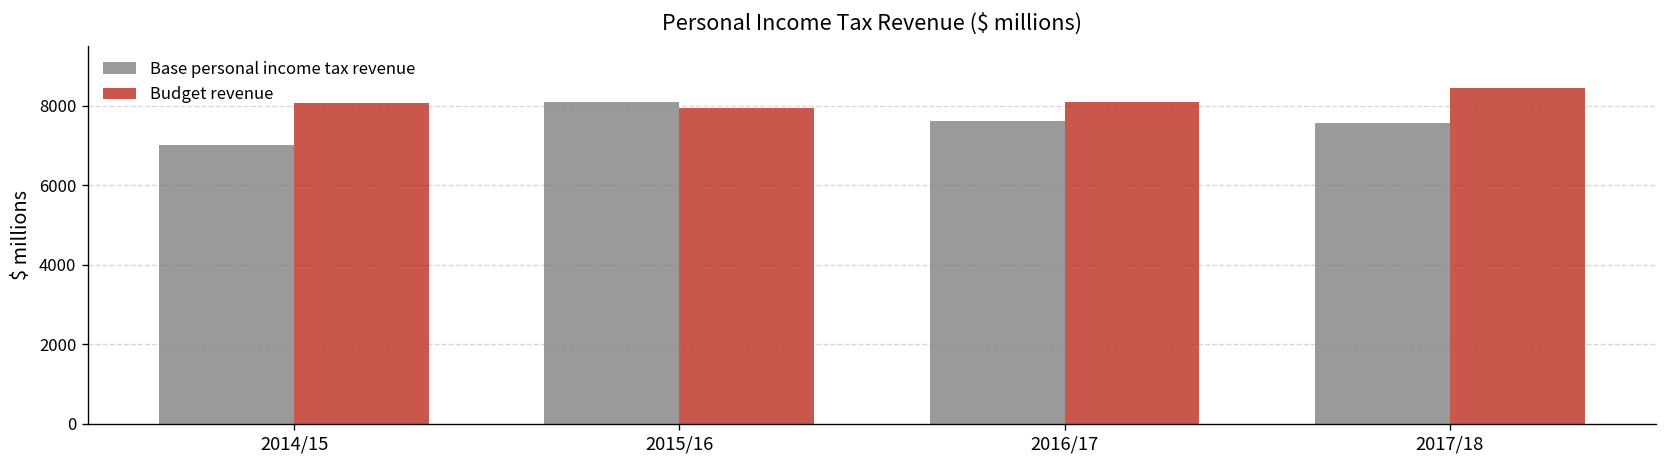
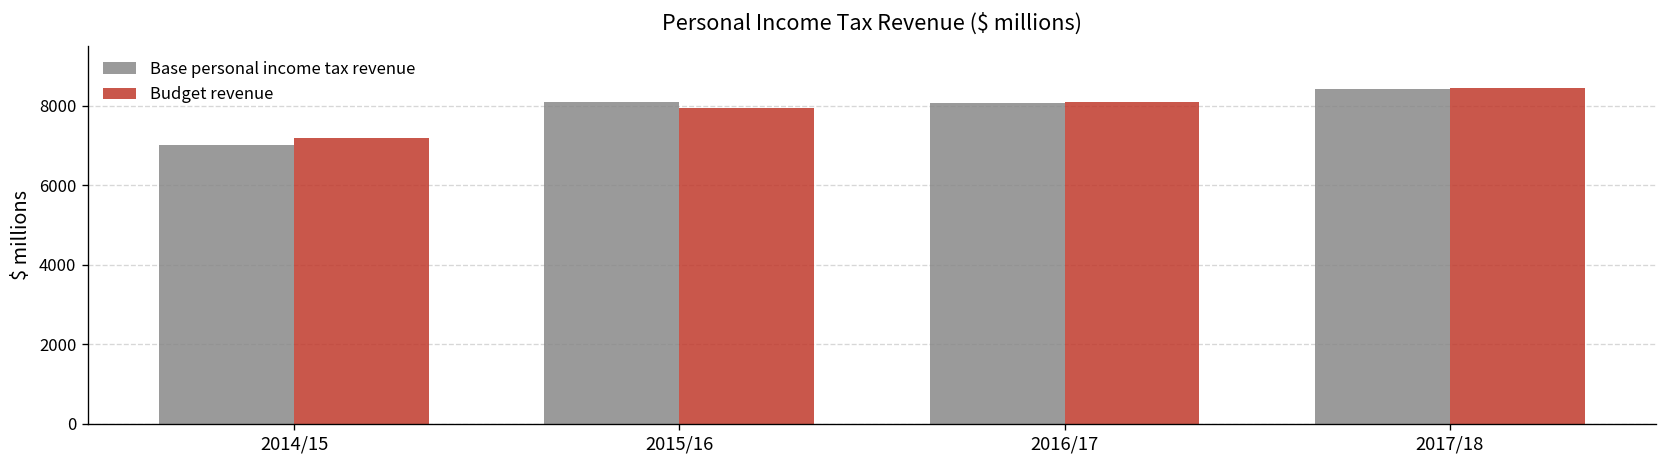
  {
    "Base personal income tax revenue": {
      "2014/15": 7000,
      "2015/16": 8100,
-     "2016/17": 7600,
-     "2017/18": 7600
+     "2016/17": 8100,
+     "2017/18": 8400
    },
    "Budget revenue": {
-     "2014/15": 8100,
+     "2014/15": 7200,
      "2015/16": 7900,
      "2016/17": 8100,
      "2017/18": 8500
    }
  }
